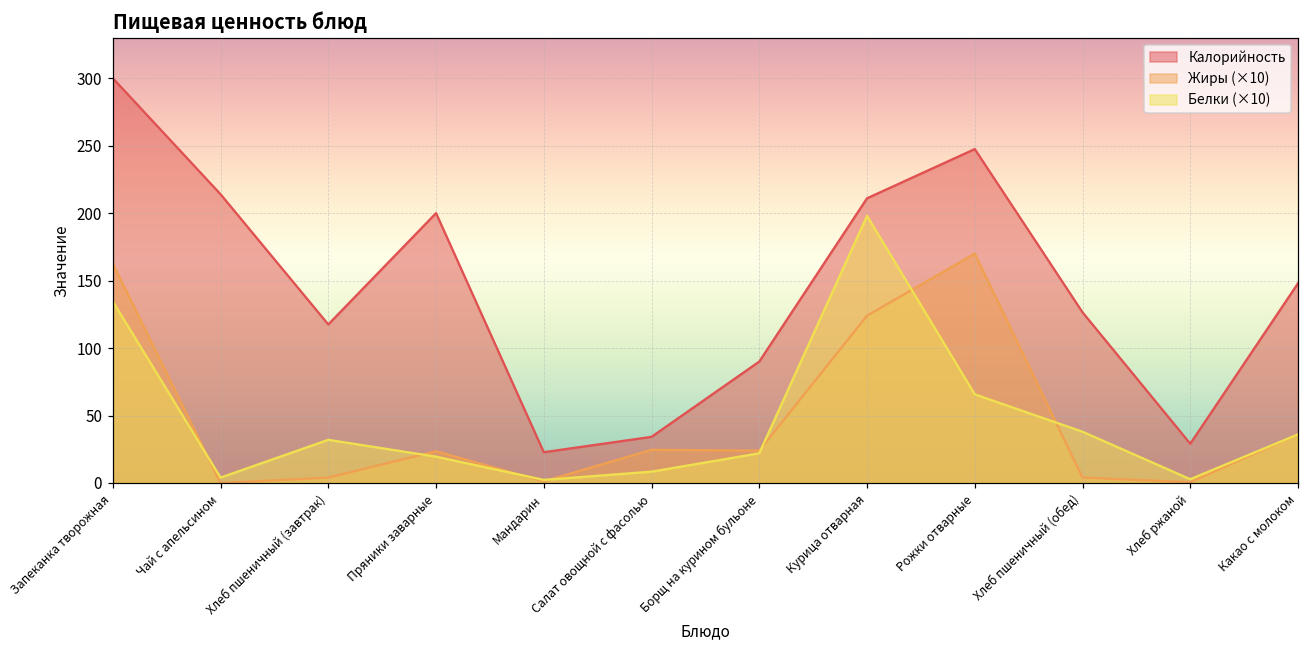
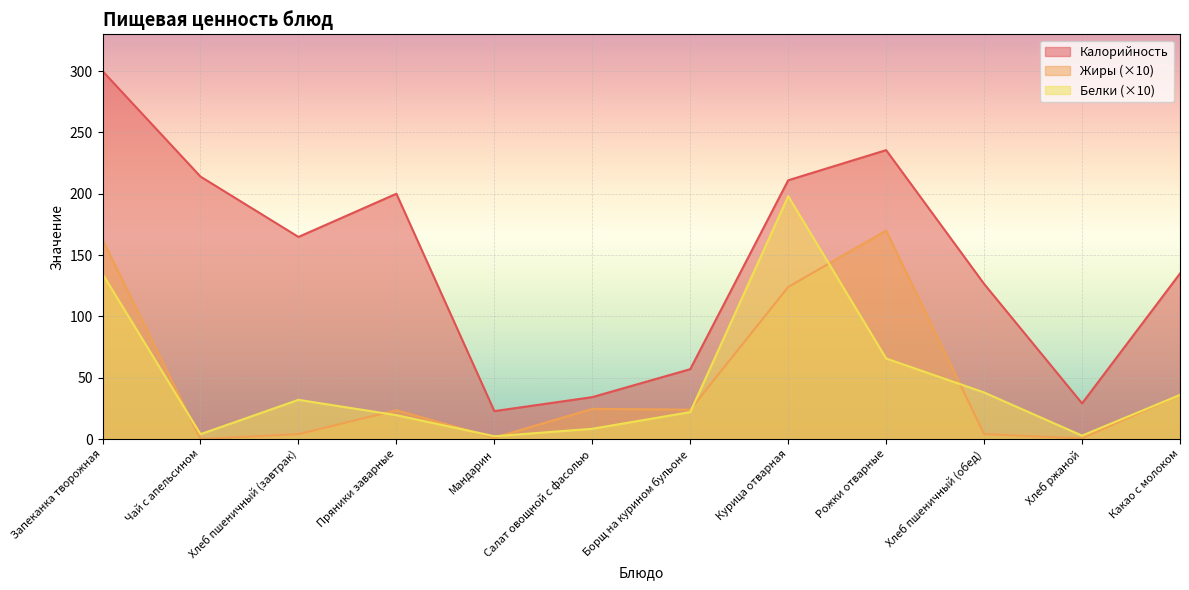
  {
    "Калорийность": {
      "Запеканка творожная": 300,
      "Чай с апельсином": 214,
-     "Хлеб пшеничный (завтрак)": 118,
+     "Хлеб пшеничный (завтрак)": 165,
      "Пряники заварные": 200,
      "Мандарин": 23,
      "Салат овощной с фасолью": 34,
-     "Борщ на курином бульоне": 90,
+     "Борщ на курином бульоне": 57,
      "Курица отварная": 211,
-     "Рожки отварные": 247,
+     "Рожки отварные": 236,
      "Хлеб пшеничный (обед)": 127,
      "Хлеб ржаной": 29,
-     "Какао с молоком": 148
+     "Какао с молоком": 135
    }
  }
